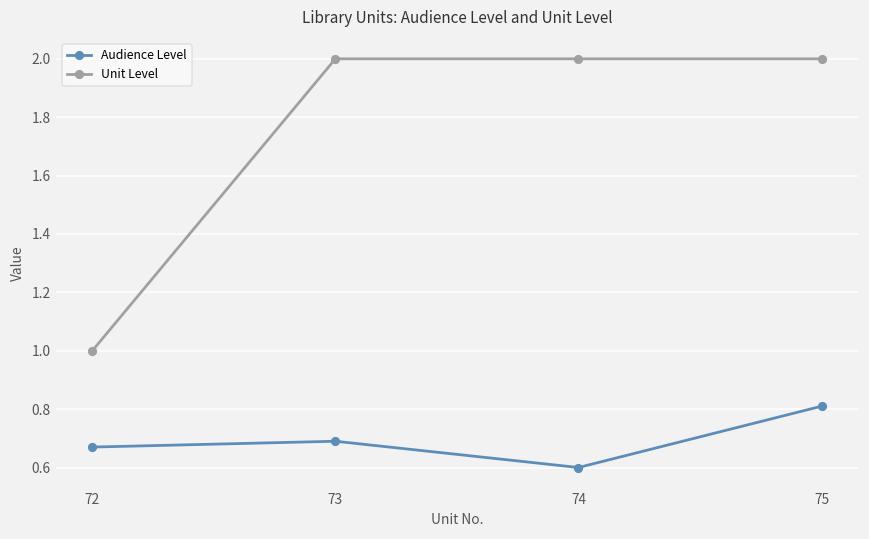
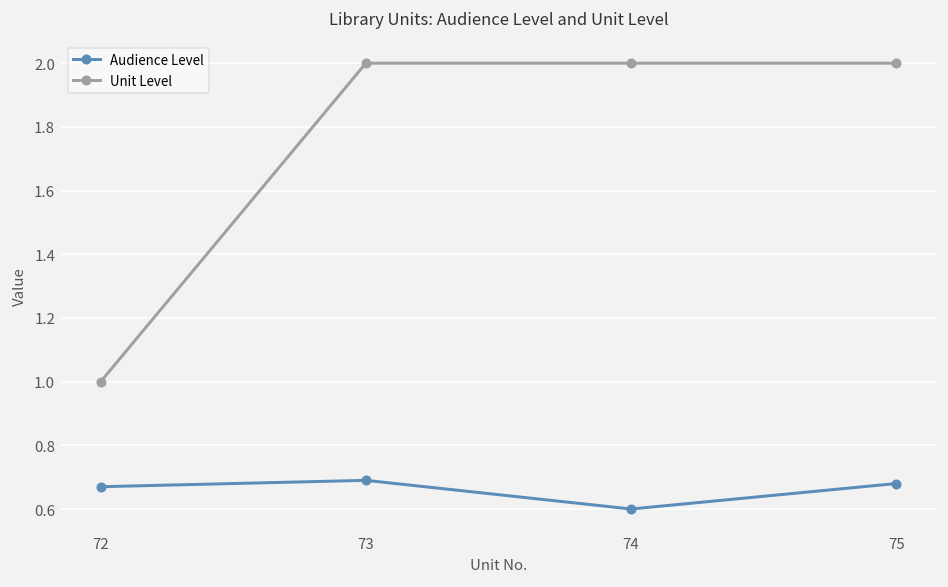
  {
    "Audience Level": {
      "72": 0.67,
      "73": 0.69,
      "74": 0.60,
-     "75": 0.81
+     "75": 0.68
    },
    "Unit Level": {
      "72": 1.00,
      "73": 2.00,
      "74": 2.00,
      "75": 2.00
    }
  }
